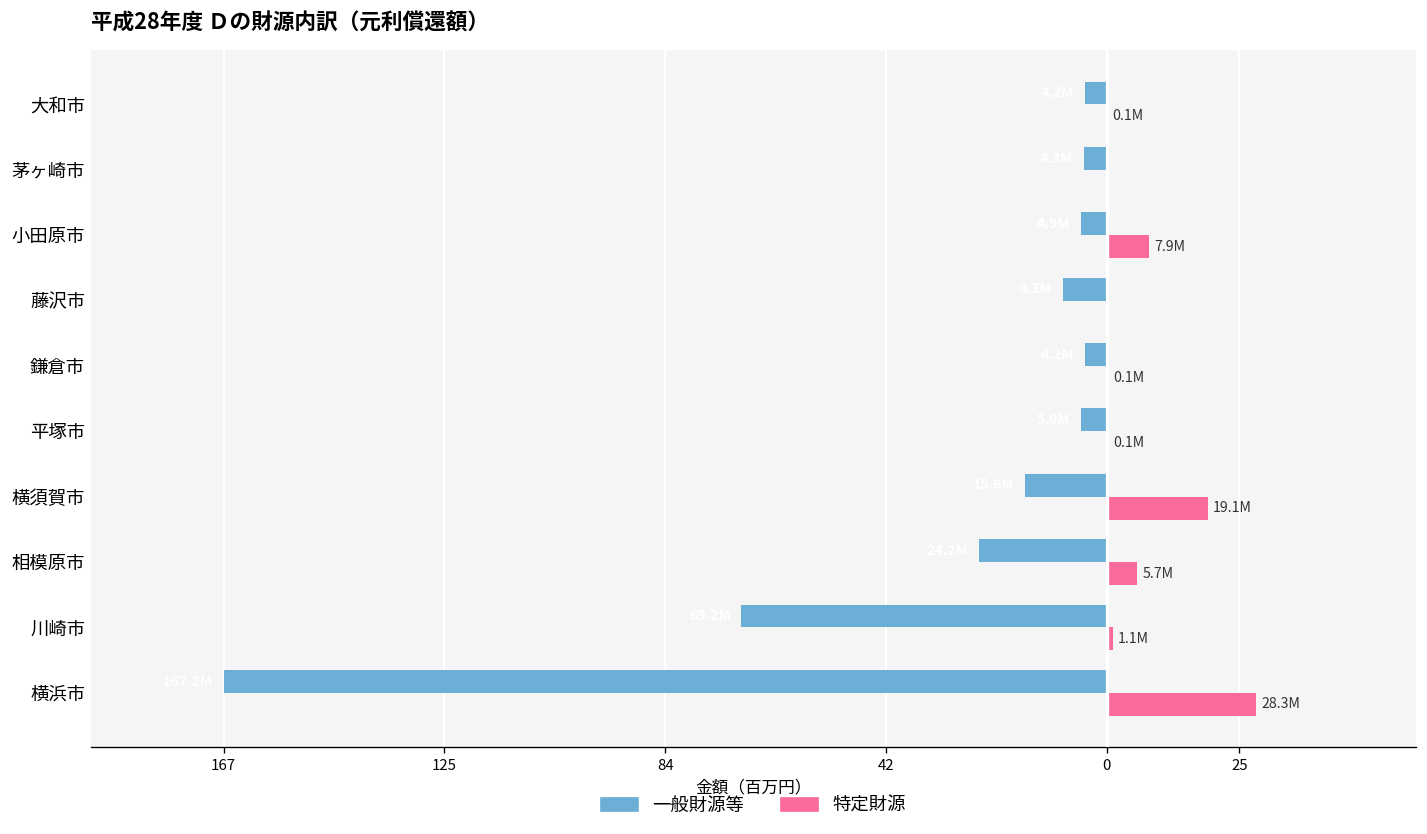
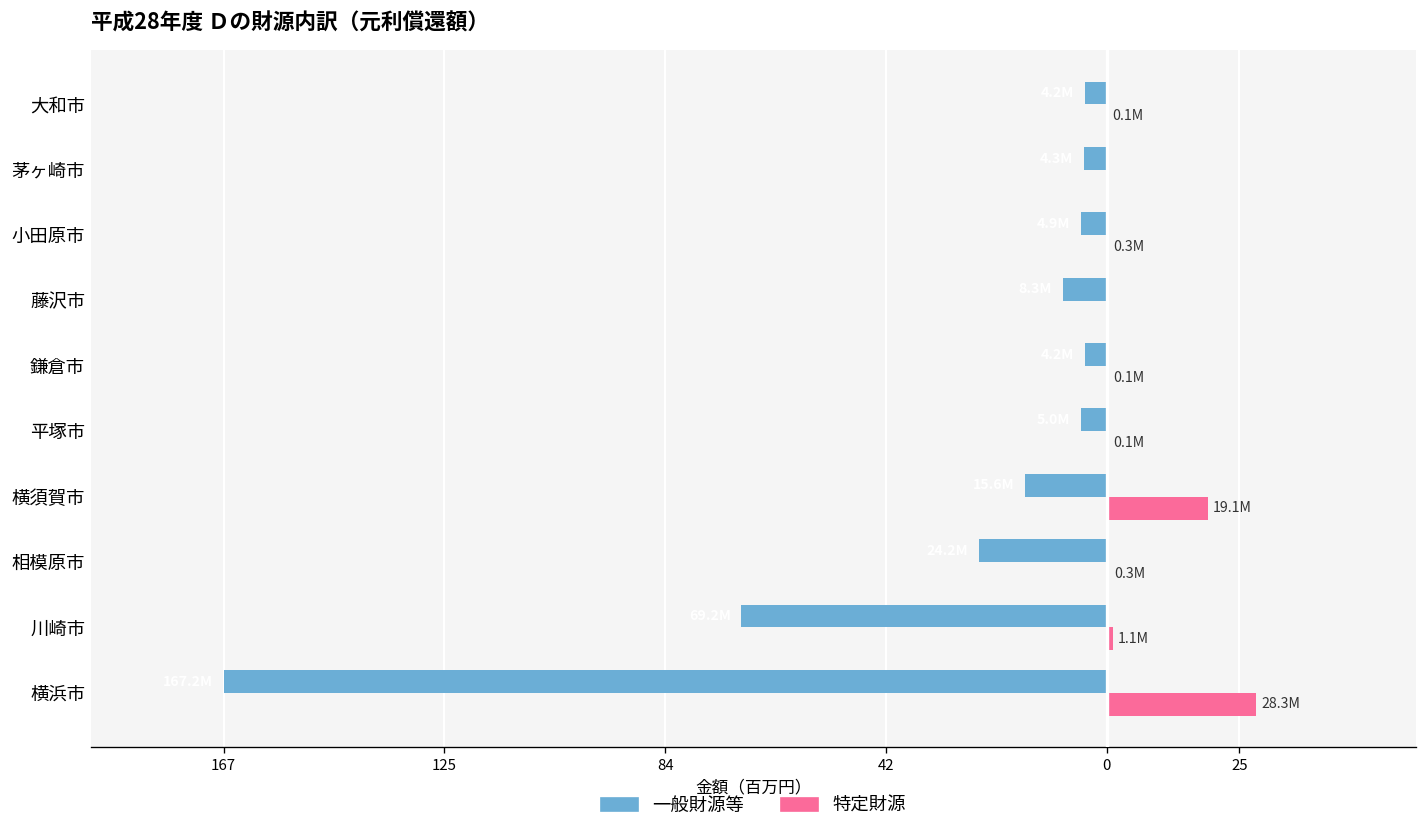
  {
    "特定財源": {
      "大和市": "0.1M",
-     "小田原市": "7.9M",
+     "小田原市": "0.3M",
      "鎌倉市": "0.1M",
      "平塚市": "0.1M",
      "横須賀市": "19.1M",
-     "相模原市": "5.7M",
+     "相模原市": "0.3M",
      "川崎市": "1.1M",
      "横浜市": "28.3M"
    }
  }
